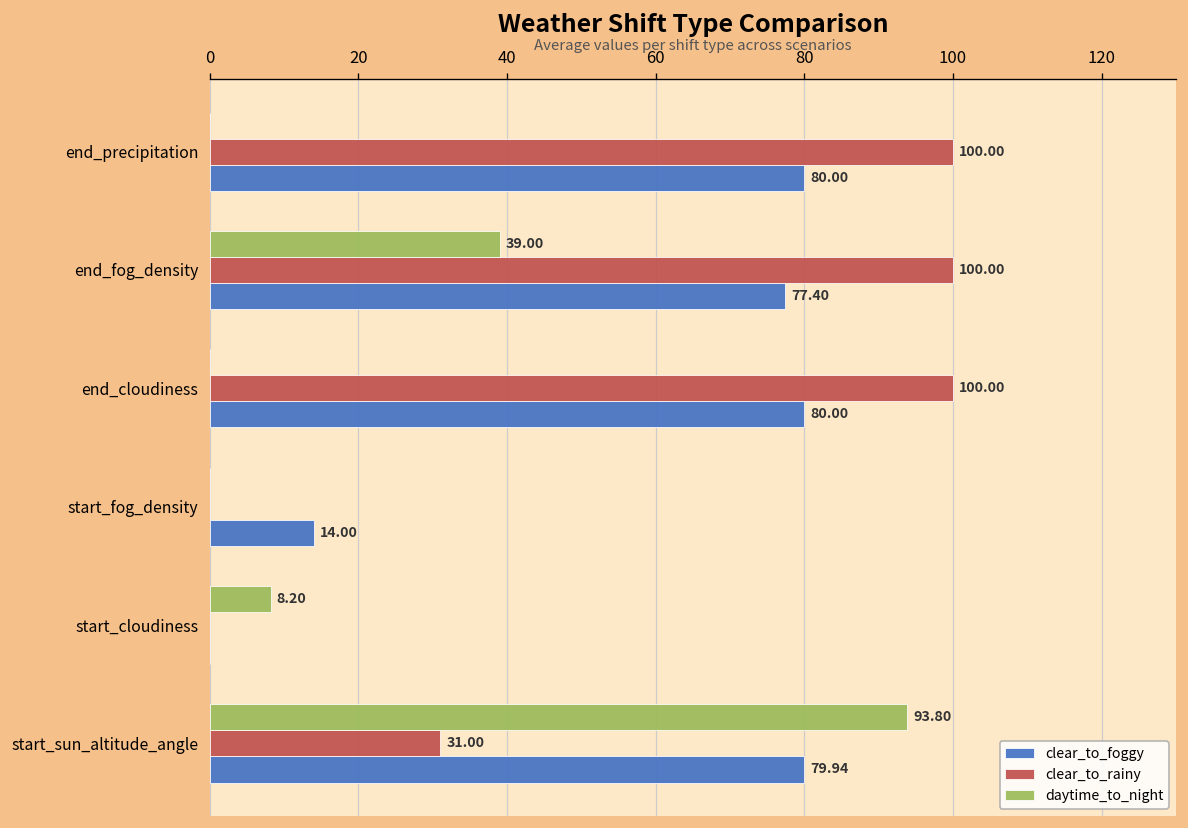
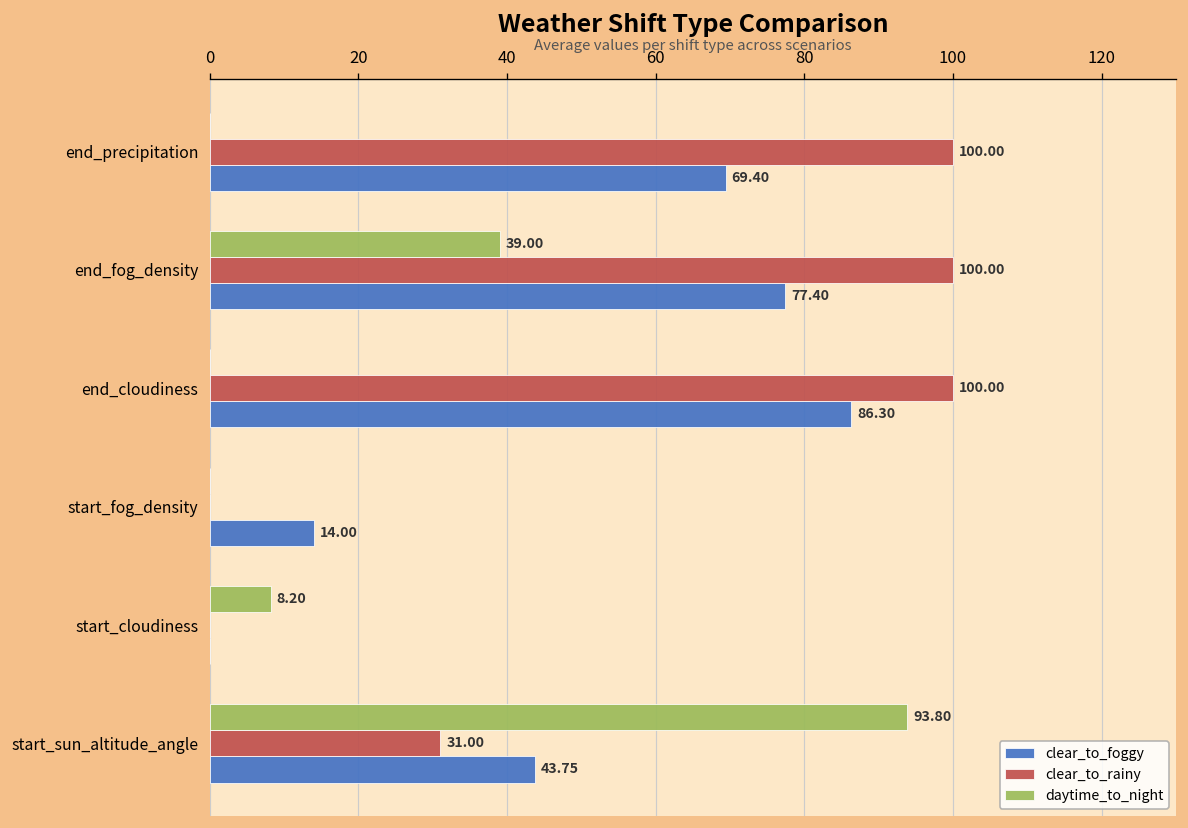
  {
    "clear_to_foggy": {
-     "end_precipitation": 80.00,
+     "end_precipitation": 69.40,
      "end_fog_density": 77.40,
-     "end_cloudiness": 80.00,
+     "end_cloudiness": 86.30,
      "start_fog_density": 14.00,
-     "start_sun_altitude_angle": 79.94
+     "start_sun_altitude_angle": 43.75
    },
    "clear_to_rainy": {
      "end_precipitation": 100.00,
      "end_fog_density": 100.00,
      "end_cloudiness": 100.00,
      "start_sun_altitude_angle": 31.00
    },
    "daytime_to_night": {
      "end_fog_density": 39.00,
      "start_cloudiness": 8.20,
      "start_sun_altitude_angle": 93.80
    }
  }
